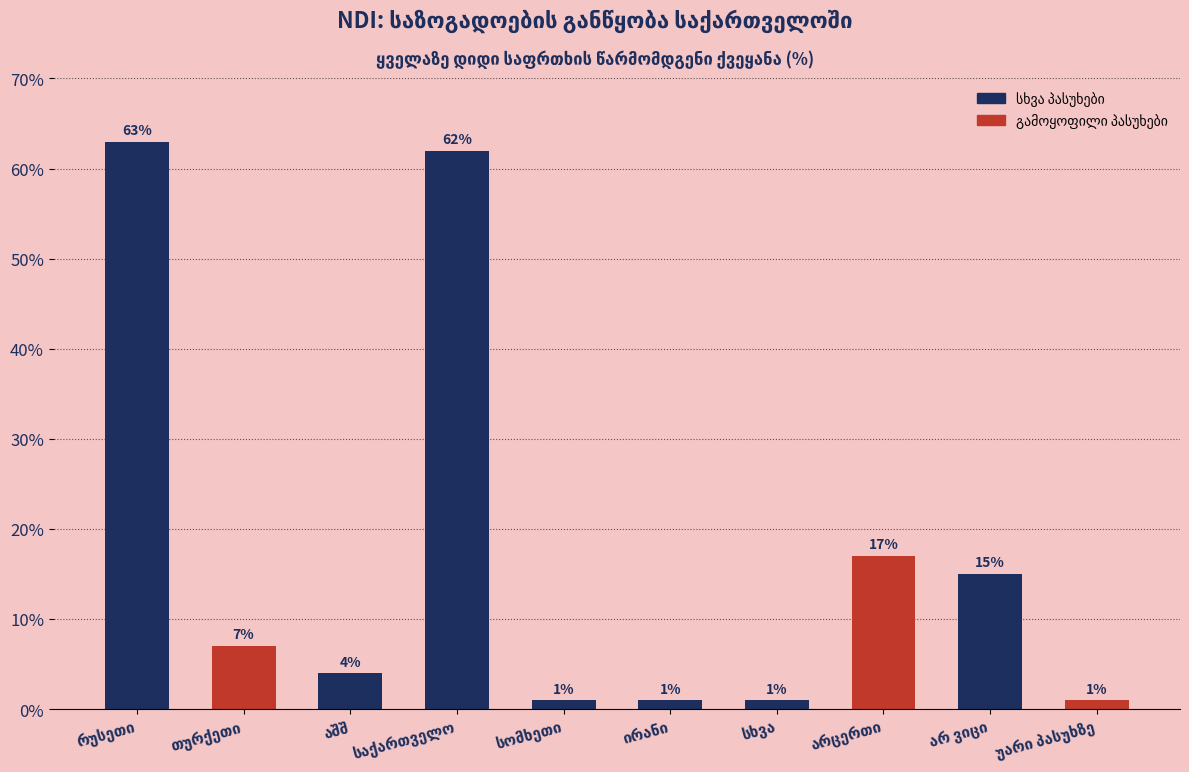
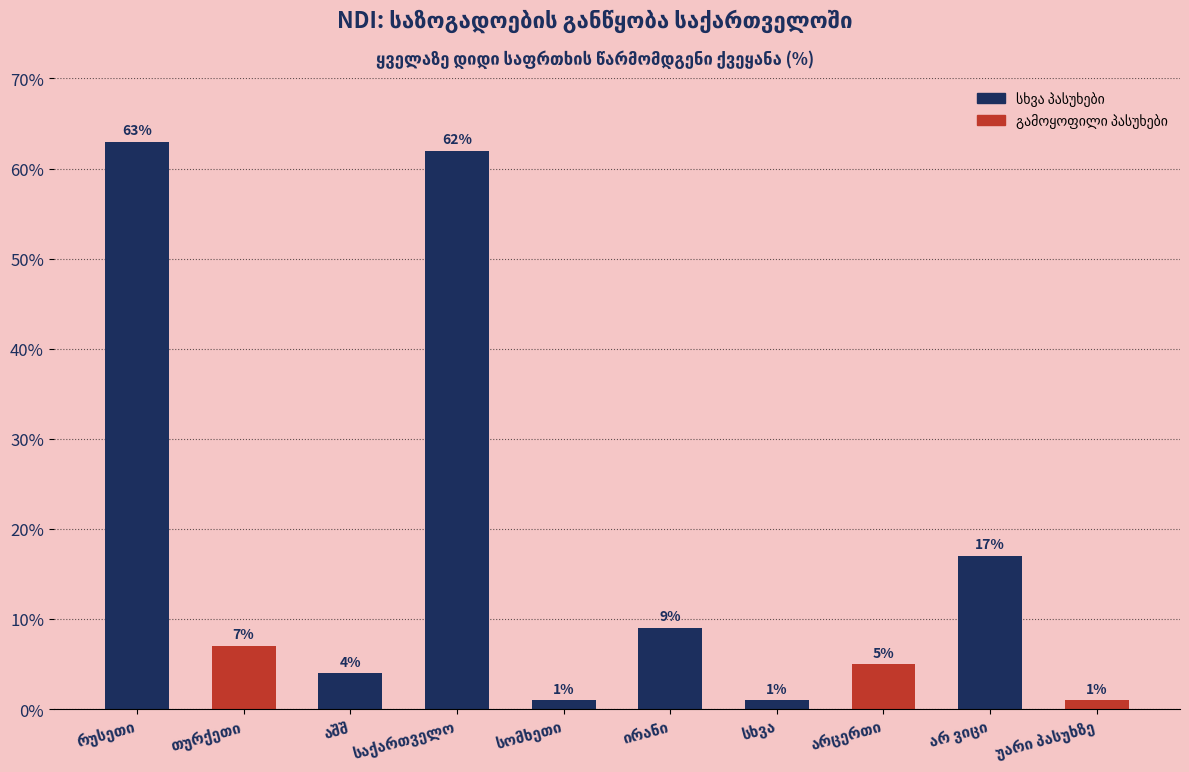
  {
    "რუსეთი": "63%",
    "თურქეთი": "7%",
    "აშშ": "4%",
    "საქართველო": "62%",
    "სომხეთი": "1%",
-   "ირანი": "1%",
+   "ირანი": "9%",
    "სხვა": "1%",
-   "არცერთი": "17%",
-   "არ ვიცი": "15%",
+   "არცერთი": "5%",
+   "არ ვიცი": "17%",
    "უარი პასუხზე": "1%"
  }
